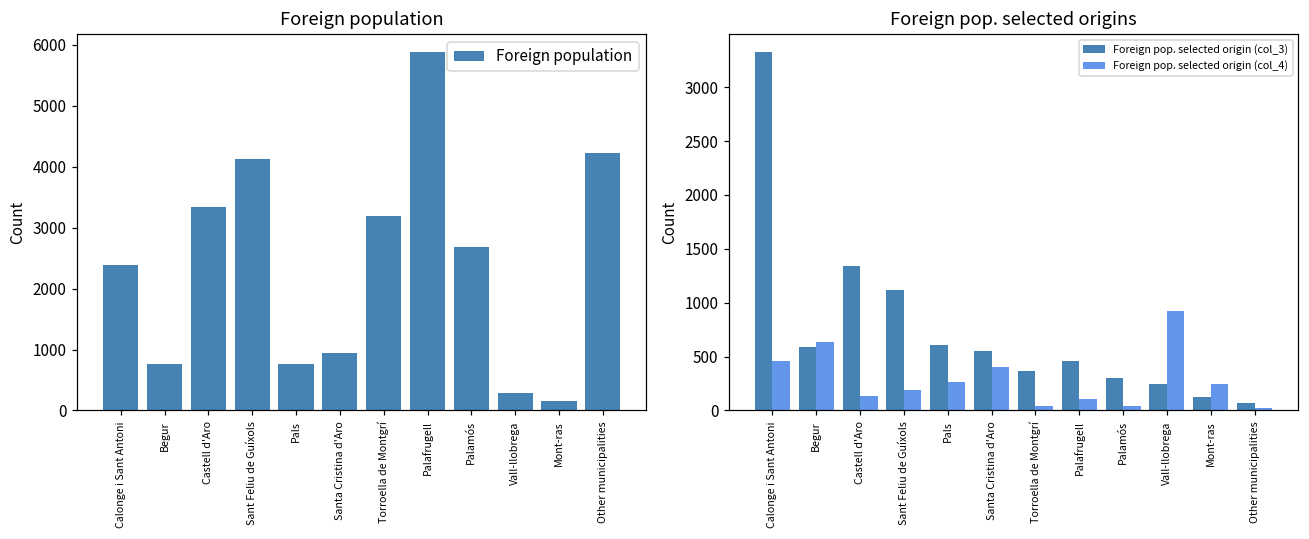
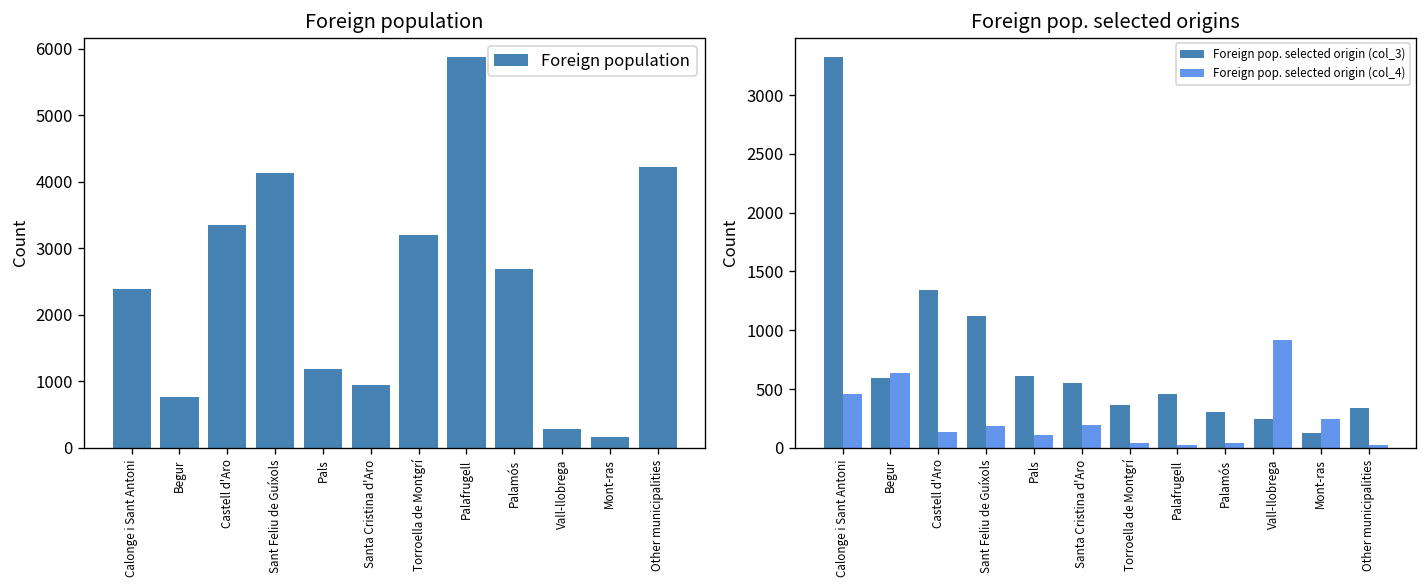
  {
    "Foreign population": {
      "Calonge i Sant Antoni": 2400,
      "Begur": 800,
      "Castell d'Aro": 3300,
      "Sant Feliu de Guíxols": 4100,
-     "Pals": 800,
+     "Pals": 1200,
      "Santa Cristina d'Aro": 900,
      "Torroella de Montgrí": 3200,
      "Palafrugell": 5900,
      "Palamós": 2700,
      "Vall-llobrega": 300,
      "Mont-ras": 200,
      "Other municipalities": 4200
    },
    "Foreign pop. selected origins": {
      "Foreign pop. selected origin (col_3)": {
        "Calonge i Sant Antoni": 3300,
        "Begur": 600,
        "Castell d'Aro": 1300,
        "Sant Feliu de Guíxols": 1100,
        "Pals": 600,
        "Santa Cristina d'Aro": 500,
        "Torroella de Montgrí": 400,
        "Palafrugell": 500,
        "Palamós": 300,
        "Vall-llobrega": 200,
        "Mont-ras": 100,
-       "Other municipalities": 100
+       "Other municipalities": 300
      },
      "Foreign pop. selected origin (col_4)": {
        "Calonge i Sant Antoni": 500,
        "Begur": 600,
        "Castell d'Aro": 100,
        "Sant Feliu de Guíxols": 200,
-       "Pals": 300,
-       "Santa Cristina d'Aro": 400,
+       "Pals": 100,
+       "Santa Cristina d'Aro": 200,
        "Torroella de Montgrí": 0,
-       "Palafrugell": 100,
+       "Palafrugell": 0,
        "Palamós": 0,
        "Vall-llobrega": 900,
        "Mont-ras": 200,
        "Other municipalities": 0
      }
    }
  }
